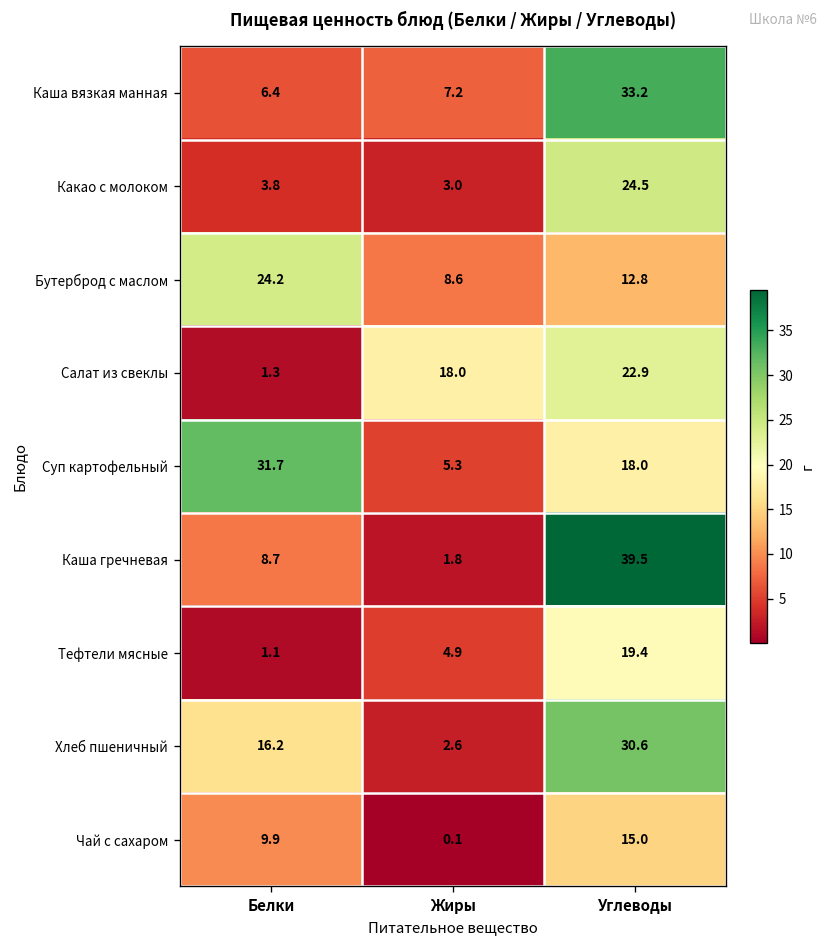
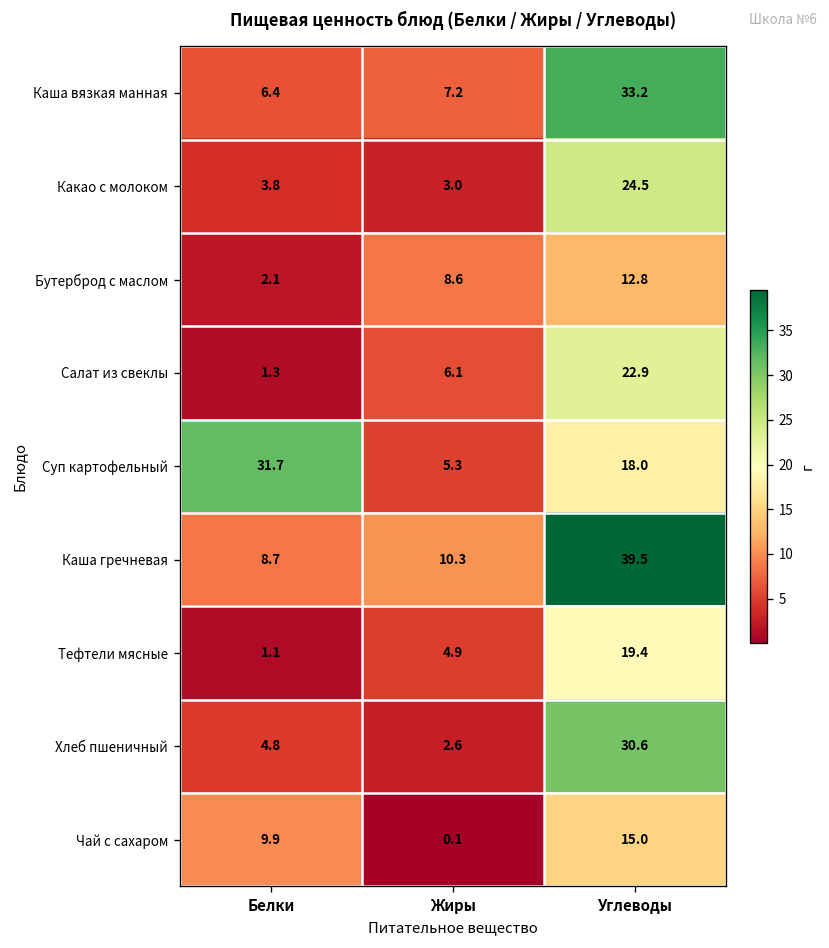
  {
    "Каша вязкая манная": {
      "Белки": 6.4,
      "Жиры": 7.2,
      "Углеводы": 33.2
    },
    "Какао с молоком": {
      "Белки": 3.8,
      "Жиры": 3.0,
      "Углеводы": 24.5
    },
    "Бутерброд с маслом": {
-     "Белки": 24.2,
+     "Белки": 2.1,
      "Жиры": 8.6,
      "Углеводы": 12.8
    },
    "Салат из свеклы": {
      "Белки": 1.3,
-     "Жиры": 18.0,
+     "Жиры": 6.1,
      "Углеводы": 22.9
    },
    "Суп картофельный": {
      "Белки": 31.7,
      "Жиры": 5.3,
      "Углеводы": 18.0
    },
    "Каша гречневая": {
      "Белки": 8.7,
-     "Жиры": 1.8,
+     "Жиры": 10.3,
      "Углеводы": 39.5
    },
    "Тефтели мясные": {
      "Белки": 1.1,
      "Жиры": 4.9,
      "Углеводы": 19.4
    },
    "Хлеб пшеничный": {
-     "Белки": 16.2,
+     "Белки": 4.8,
      "Жиры": 2.6,
      "Углеводы": 30.6
    },
    "Чай с сахаром": {
      "Белки": 9.9,
      "Жиры": 0.1,
      "Углеводы": 15.0
    }
  }
